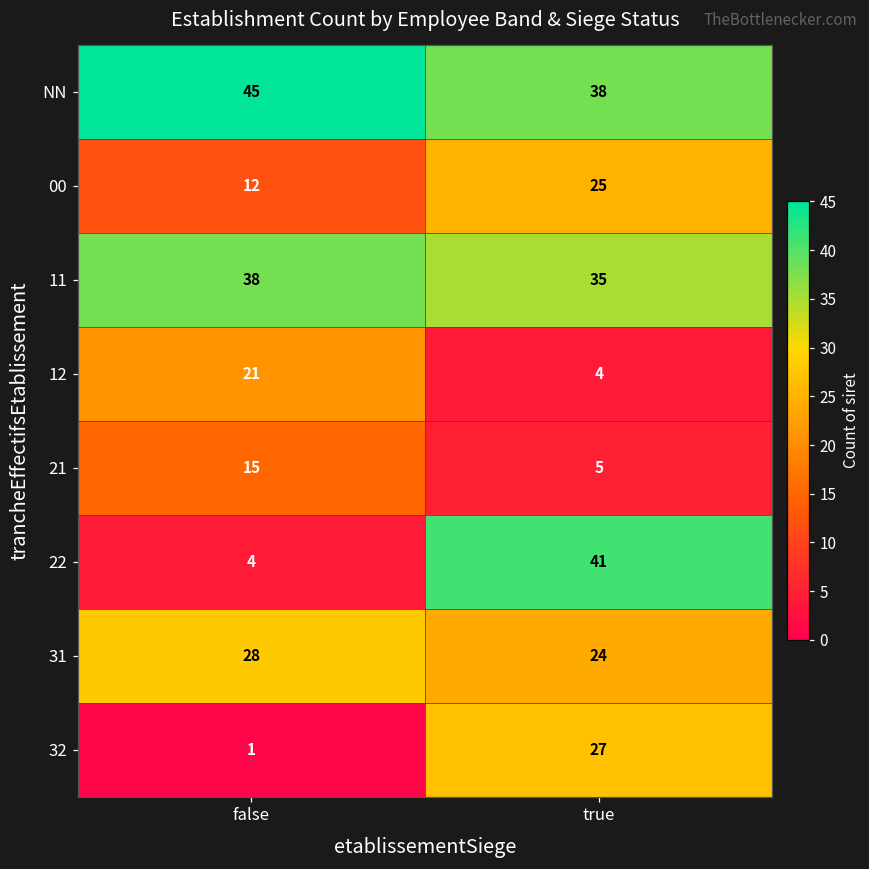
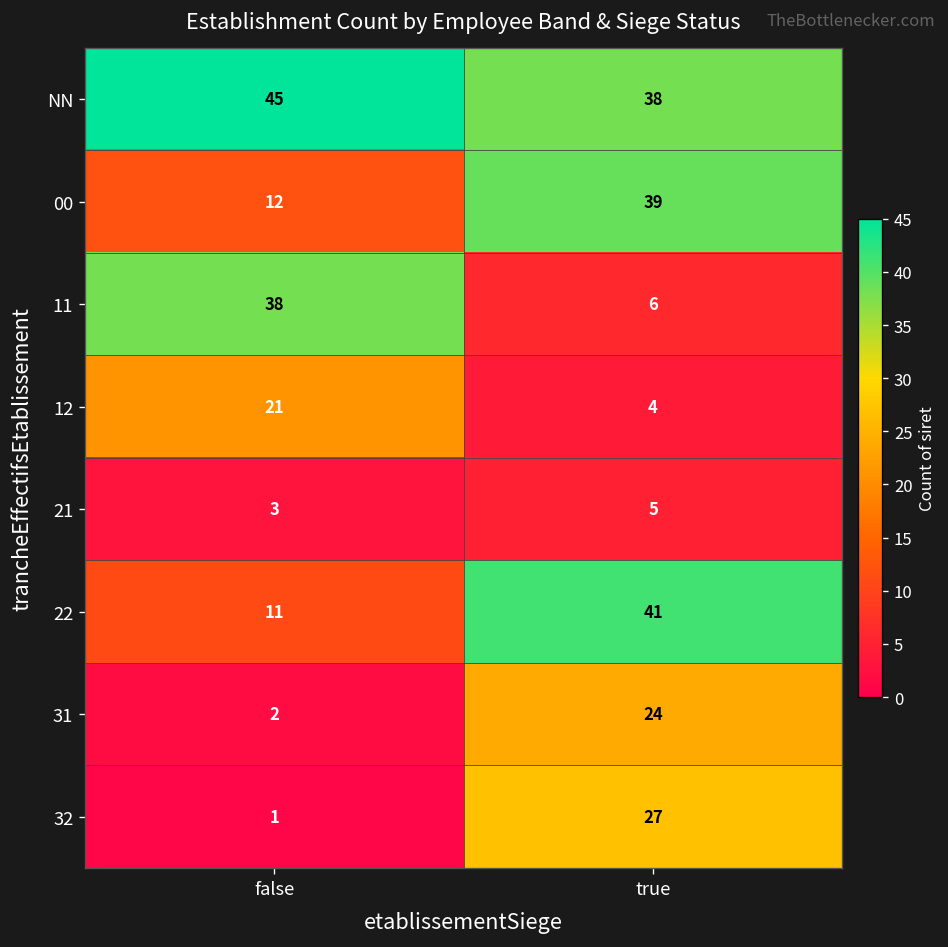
  {
    "NN": {
      "false": 45,
      "true": 38
    },
    "00": {
      "false": 12,
-     "true": 25
+     "true": 39
    },
    "11": {
      "false": 38,
-     "true": 35
+     "true": 6
    },
    "12": {
      "false": 21,
      "true": 4
    },
    "21": {
-     "false": 15,
+     "false": 3,
      "true": 5
    },
    "22": {
-     "false": 4,
+     "false": 11,
      "true": 41
    },
    "31": {
-     "false": 28,
+     "false": 2,
      "true": 24
    },
    "32": {
      "false": 1,
      "true": 27
    }
  }
